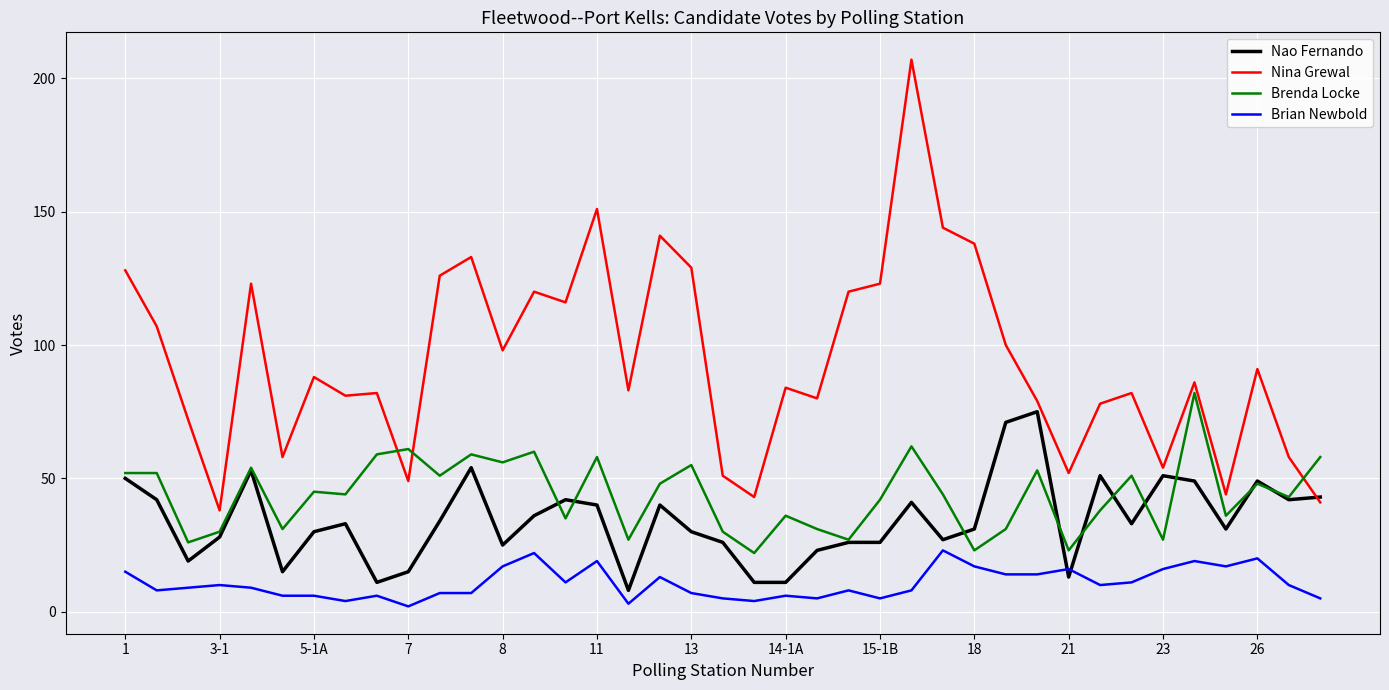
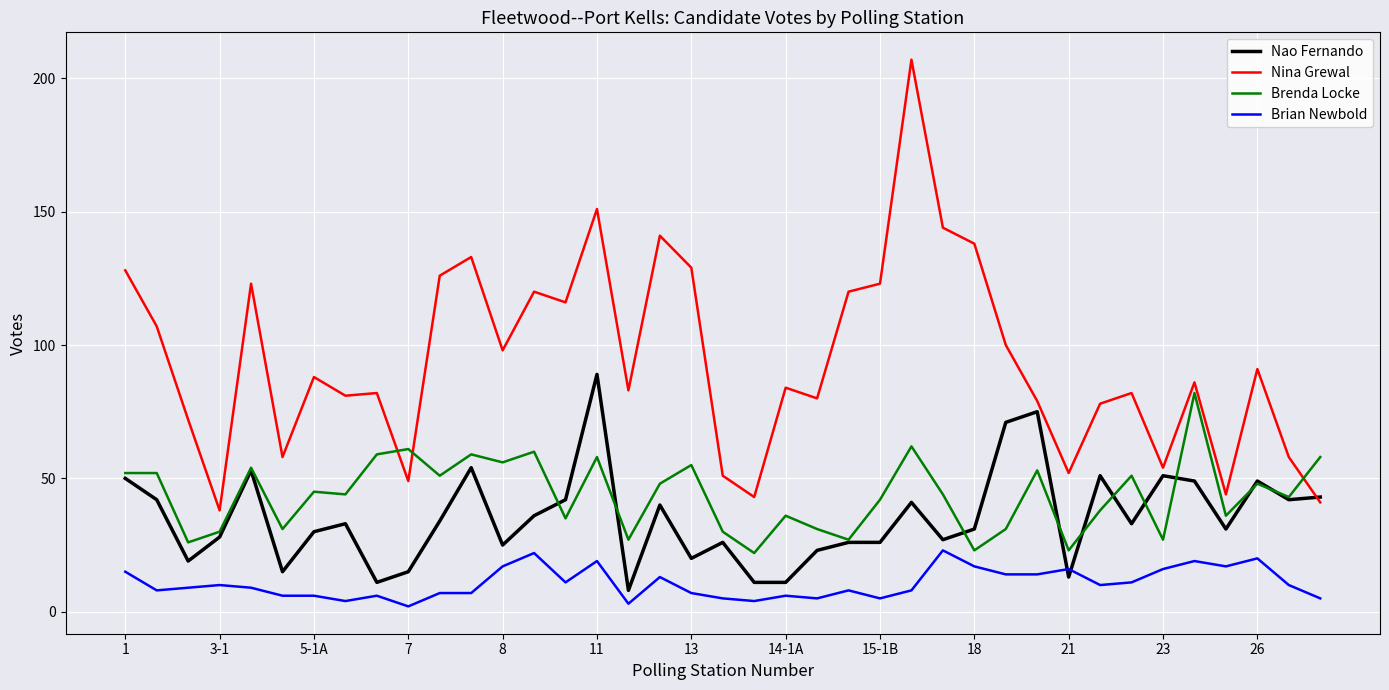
  {
    "Nao Fernando": {
      "1": 50,
      "3-1": 28,
      "5-1A": 30,
      "7": 15,
      "8": 25,
-     "11": 40,
-     "13": 30,
+     "11": 89,
+     "13": 20,
      "14-1A": 11,
      "15-1B": 26,
      "18": 31,
      "21": 13,
      "23": 51,
      "26": 49
    },
    "Nina Grewal": {
      "1": 128,
      "3-1": 38,
      "5-1A": 88,
      "7": 49,
      "8": 98,
      "11": 151,
      "13": 129,
      "14-1A": 84,
      "15-1B": 123,
      "18": 138,
      "21": 52,
      "23": 54,
      "26": 91
    },
    "Brenda Locke": {
      "1": 52,
      "3-1": 30,
      "5-1A": 45,
      "7": 61,
      "8": 56,
      "11": 58,
      "13": 55,
      "14-1A": 36,
      "15-1B": 42,
      "18": 23,
      "21": 23,
      "23": 27,
      "26": 48
    },
    "Brian Newbold": {
      "1": 15,
      "3-1": 10,
      "5-1A": 6,
      "7": 2,
      "8": 17,
      "11": 19,
      "13": 7,
      "14-1A": 6,
      "15-1B": 5,
      "18": 17,
      "21": 16,
      "23": 16,
      "26": 20
    }
  }
